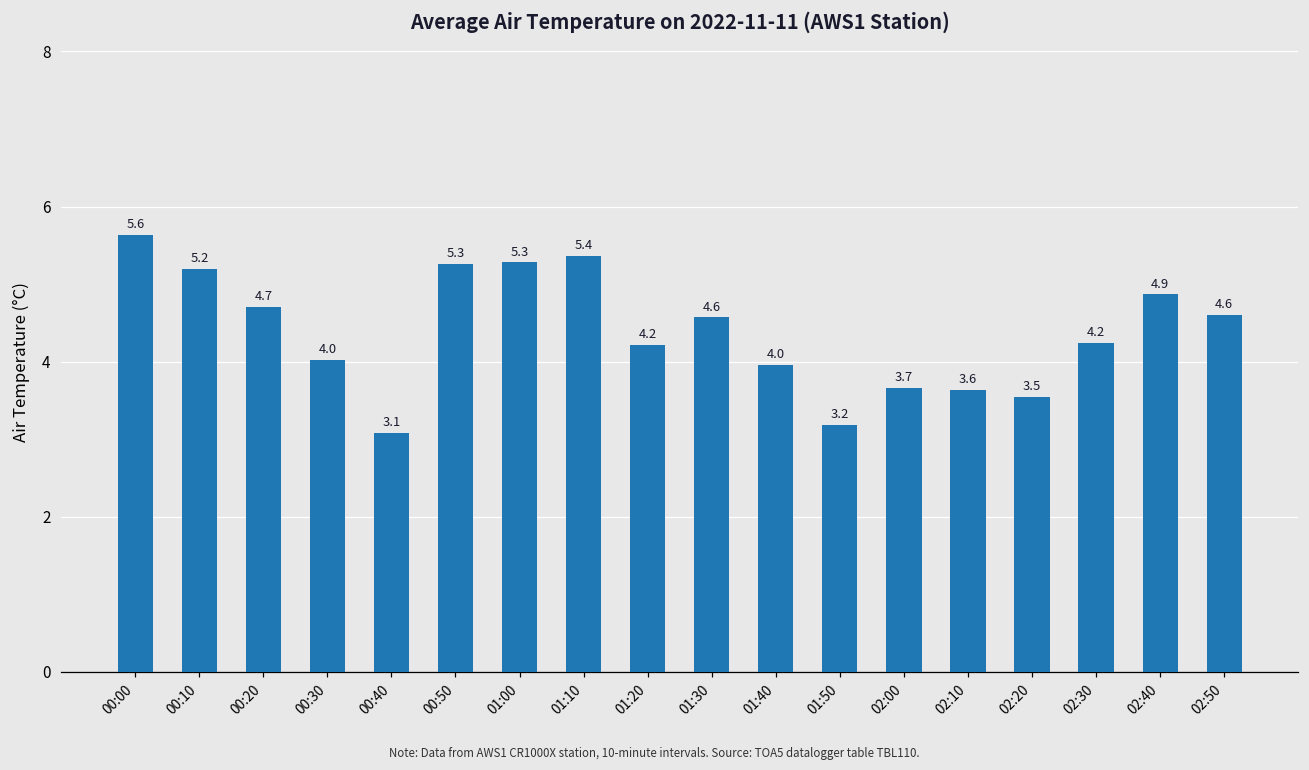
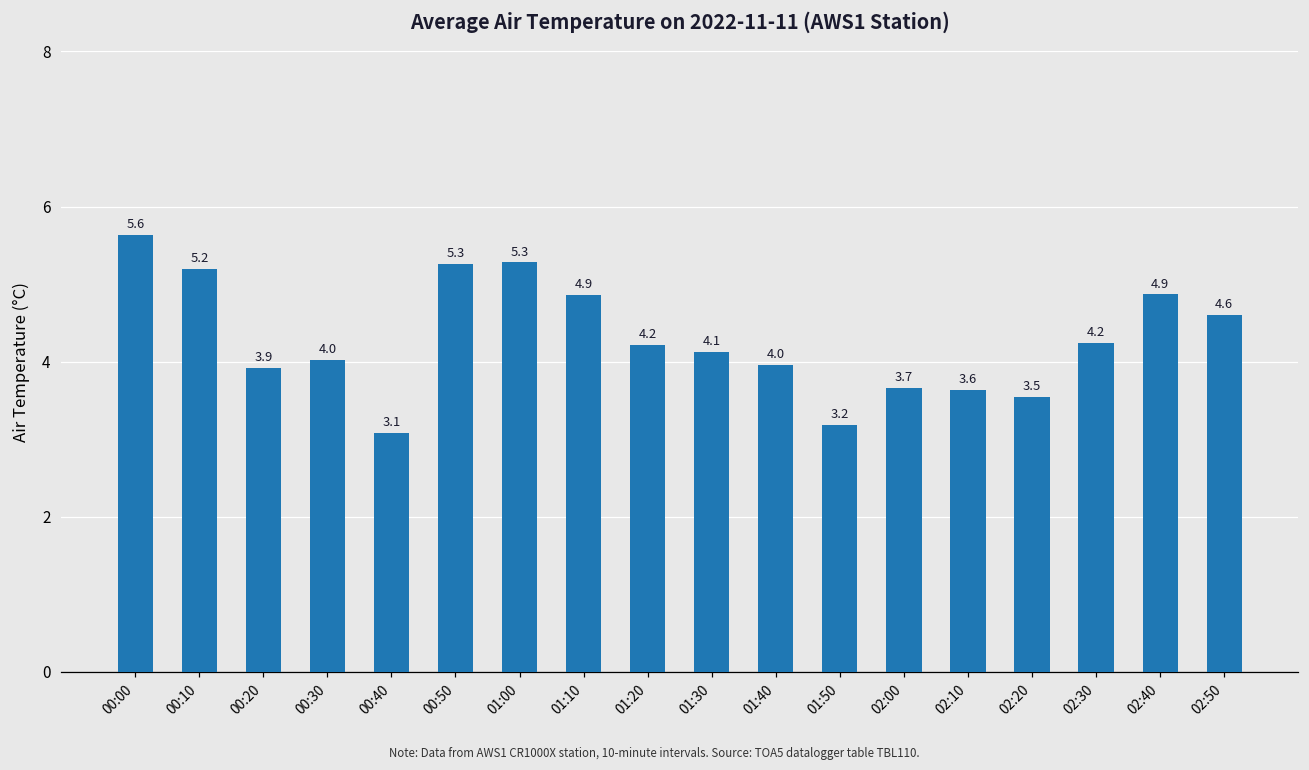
  {
    "00:00": 5.6,
    "00:10": 5.2,
-   "00:20": 4.7,
+   "00:20": 3.9,
    "00:30": 4.0,
    "00:40": 3.1,
    "00:50": 5.3,
    "01:00": 5.3,
-   "01:10": 5.4,
+   "01:10": 4.9,
    "01:20": 4.2,
-   "01:30": 4.6,
+   "01:30": 4.1,
    "01:40": 4.0,
    "01:50": 3.2,
    "02:00": 3.7,
    "02:10": 3.6,
    "02:20": 3.5,
    "02:30": 4.2,
    "02:40": 4.9,
    "02:50": 4.6
  }
